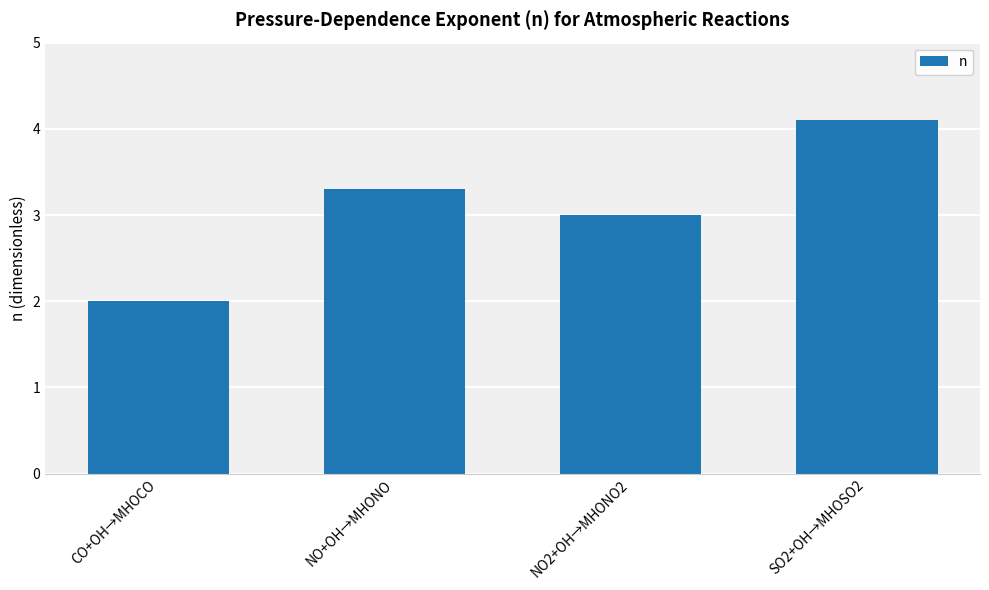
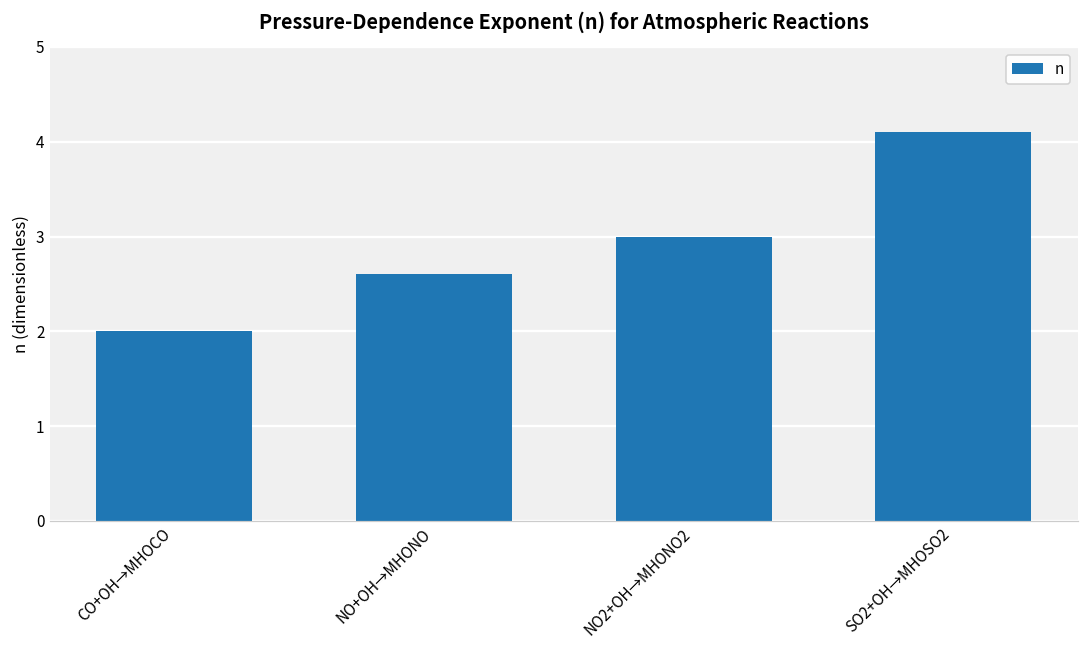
  {
    "CO+OH→MHOCO": 2.0,
-   "NO+OH→MHONO": 3.3,
+   "NO+OH→MHONO": 2.6,
    "NO2+OH→MHONO2": 3.0,
    "SO2+OH→MHOSO2": 4.1
  }
